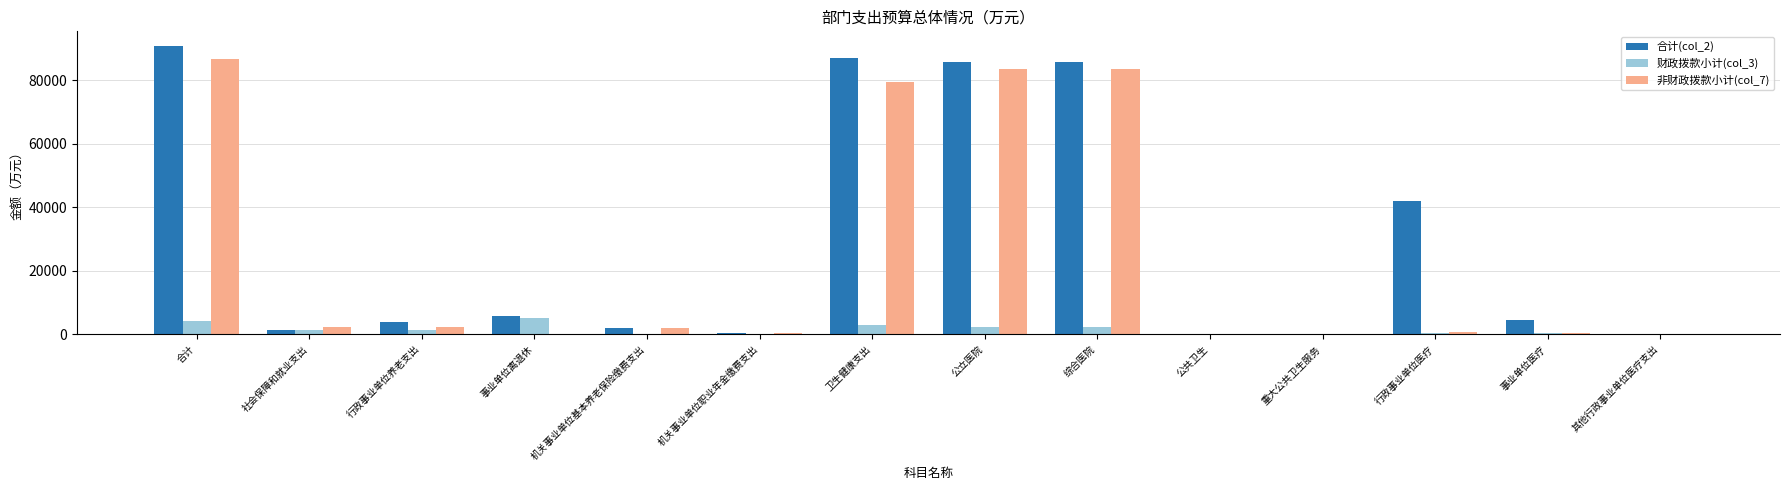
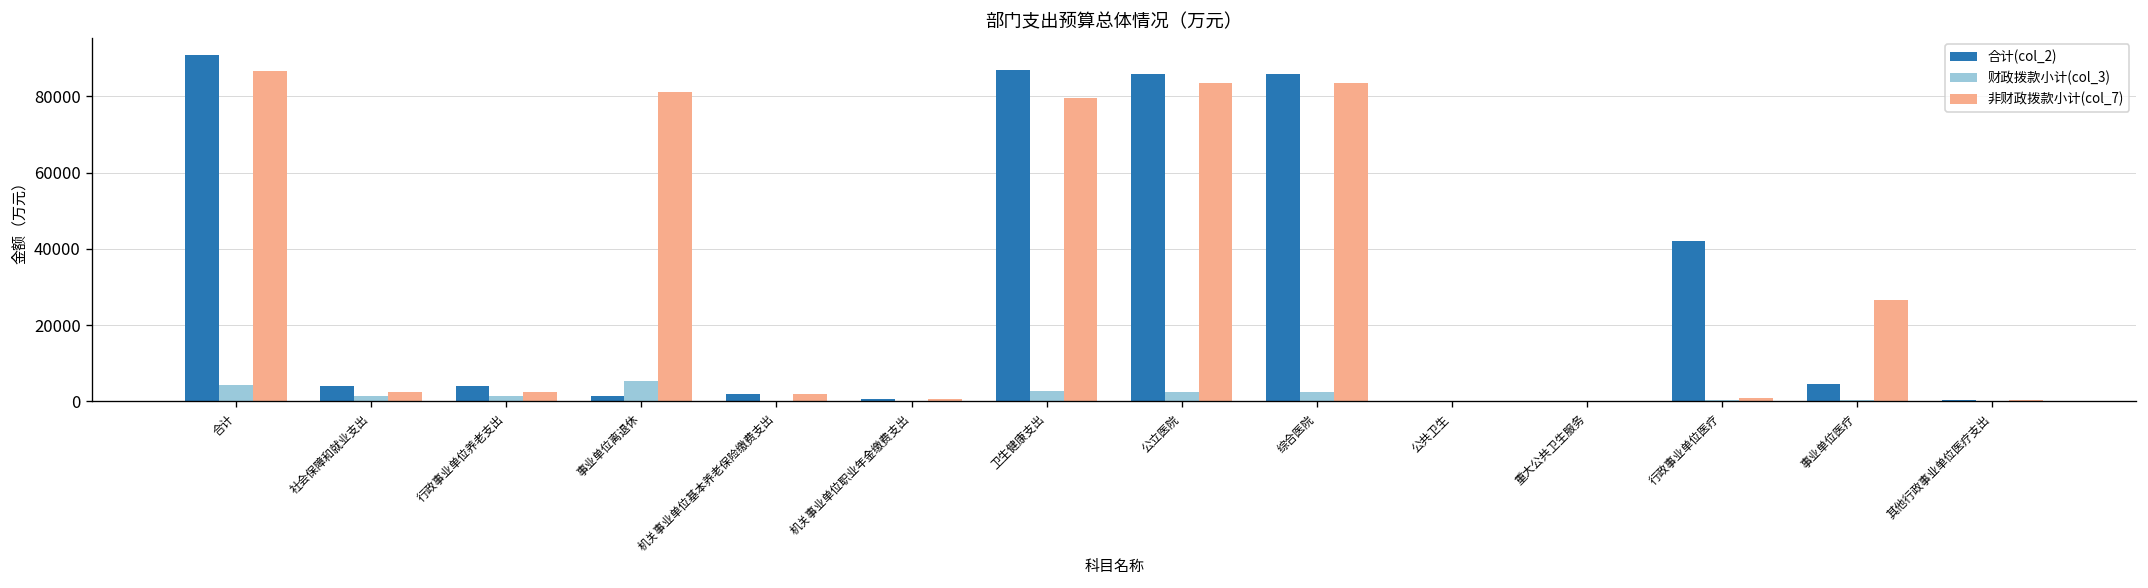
  {
    "合计(col_2)": {
      "合计": 91000,
-     "社会保障和就业支出": 1000,
+     "社会保障和就业支出": 4000,
      "行政事业单位养老支出": 4000,
-     "事业单位离退休": 6000,
+     "事业单位离退休": 1000,
      "机关事业单位基本养老保险缴费支出": 2000,
      "卫生健康支出": 87000,
      "公立医院": 86000,
      "综合医院": 86000,
      "行政事业单位医疗": 42000,
      "事业单位医疗": 5000
    },
    "财政拨款小计(col_3)": {
      "合计": 4000,
      "社会保障和就业支出": 1000,
      "行政事业单位养老支出": 1000,
      "事业单位离退休": 5000,
      "机关事业单位基本养老保险缴费支出": 0,
      "机关事业单位职业年金缴费支出": 0,
      "卫生健康支出": 3000,
      "公立医院": 2000,
      "综合医院": 2000,
      "其他行政事业单位医疗支出": 0
    },
    "非财政拨款小计(col_7)": {
      "合计": 87000,
      "社会保障和就业支出": 2000,
      "行政事业单位养老支出": 2000,
-     "事业单位离退休": 0,
+     "事业单位离退休": 81000,
      "机关事业单位基本养老保险缴费支出": 2000,
      "卫生健康支出": 79000,
      "公立医院": 83000,
      "综合医院": 83000,
      "公共卫生": 0,
      "重大公共卫生服务": 0,
-     "事业单位医疗": 1000
+     "事业单位医疗": 26000
    }
  }
